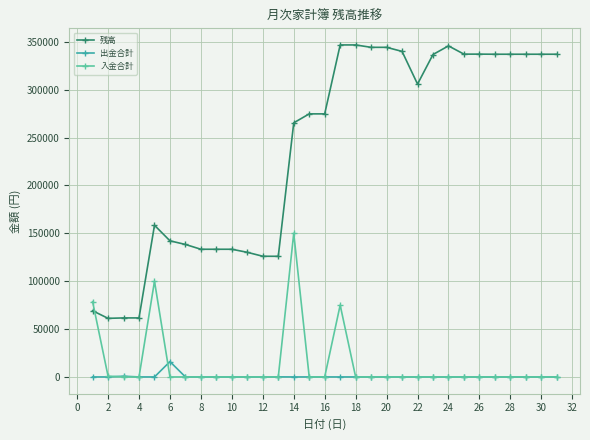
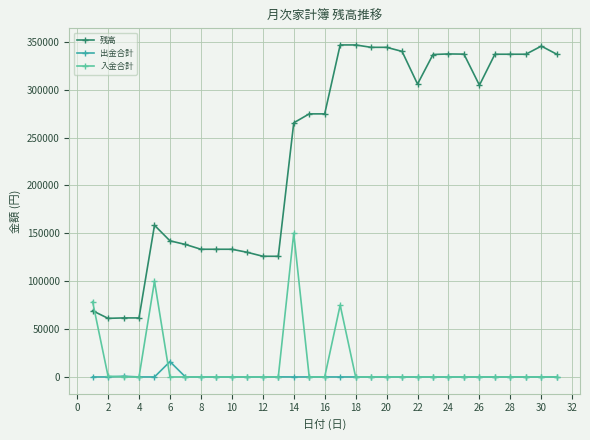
  {
    "残高": {
      "2": 60000,
      "4": 60000,
      "6": 140000,
      "8": 130000,
      "10": 130000,
      "12": 130000,
      "14": 270000,
      "16": 270000,
      "18": 350000,
      "20": 340000,
      "22": 310000,
-     "24": 350000,
-     "26": 340000,
+     "24": 340000,
+     "26": 300000,
      "28": 340000,
-     "30": 340000
+     "30": 350000
    }
  }
